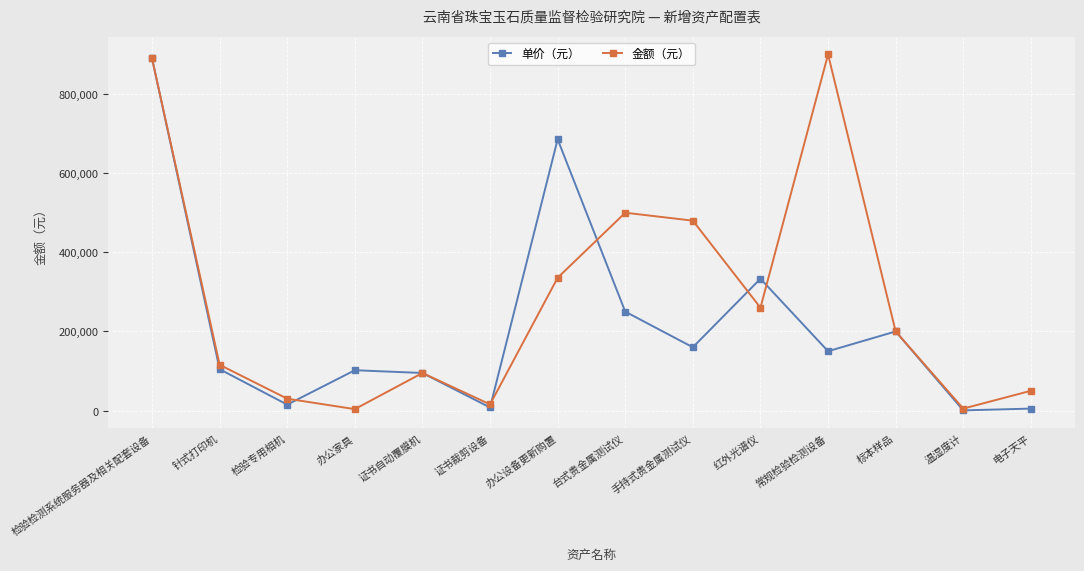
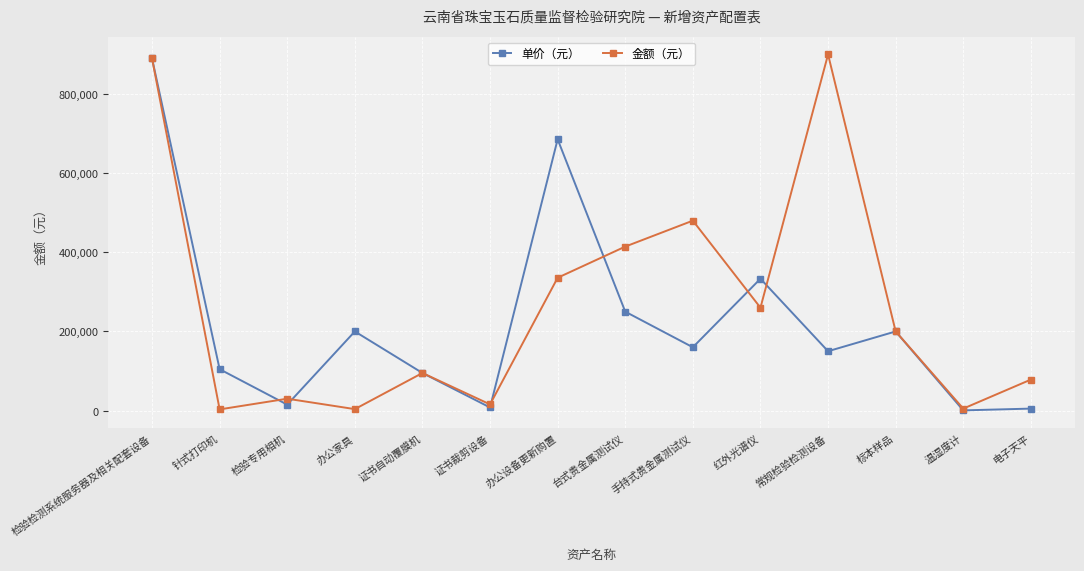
  {
    "单价（元）": {
      "针式打印机": "100,000",
      "检验专用相机": "20,000",
-     "办公家具": "100,000",
+     "办公家具": "200,000",
      "证书裁剪设备": "10,000",
      "办公设备更新购置": "690,000",
      "台式贵金属测试仪": "250,000",
      "手持式贵金属测试仪": "160,000",
      "红外光谱仪": "330,000",
      "常规检验检测设备": "150,000",
      "电子天平": "10,000"
    },
    "金额（元）": {
-     "针式打印机": "120,000",
+     "针式打印机": "0",
      "检验专用相机": "30,000",
      "办公家具": "0",
      "证书裁剪设备": "20,000",
      "办公设备更新购置": "340,000",
-     "台式贵金属测试仪": "500,000",
+     "台式贵金属测试仪": "410,000",
      "手持式贵金属测试仪": "480,000",
      "红外光谱仪": "260,000",
      "常规检验检测设备": "900,000",
-     "电子天平": "50,000"
+     "电子天平": "80,000"
    }
  }
